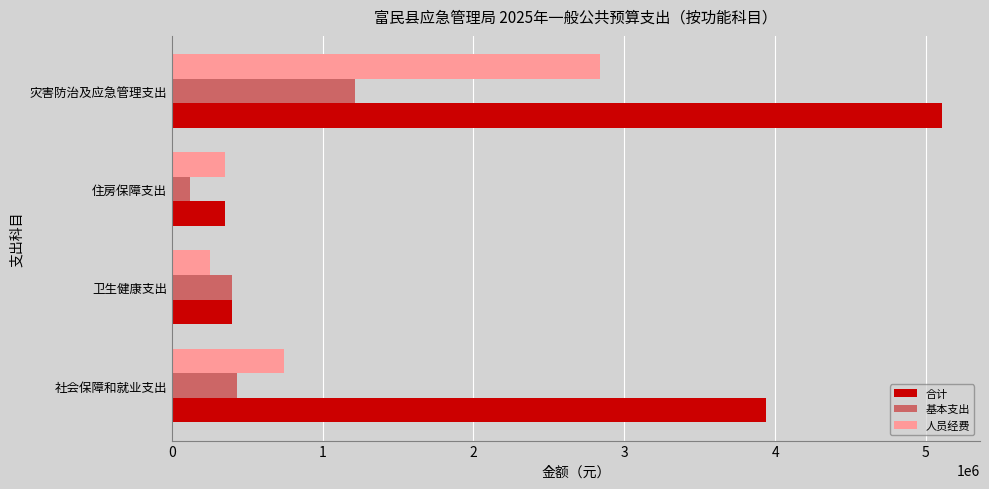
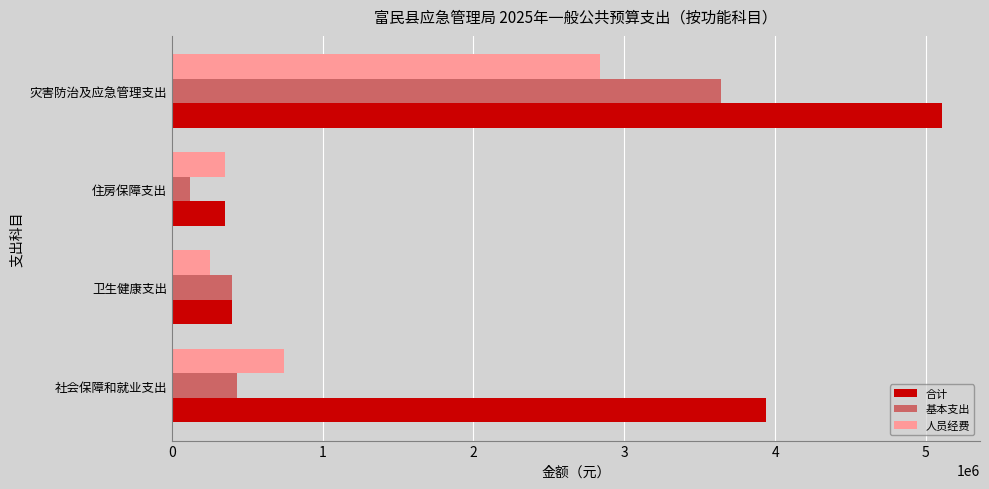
  {
    "合计": {
      "灾害防治及应急管理支出": 5100000,
      "住房保障支出": 350000,
      "卫生健康支出": 400000,
      "社会保障和就业支出": 3940000
    },
    "基本支出": {
-     "灾害防治及应急管理支出": 1220000,
+     "灾害防治及应急管理支出": 3640000,
      "住房保障支出": 120000,
      "卫生健康支出": 400000,
      "社会保障和就业支出": 430000
    },
    "人员经费": {
      "灾害防治及应急管理支出": 2840000,
      "住房保障支出": 350000,
      "卫生健康支出": 250000,
      "社会保障和就业支出": 750000
    }
  }
